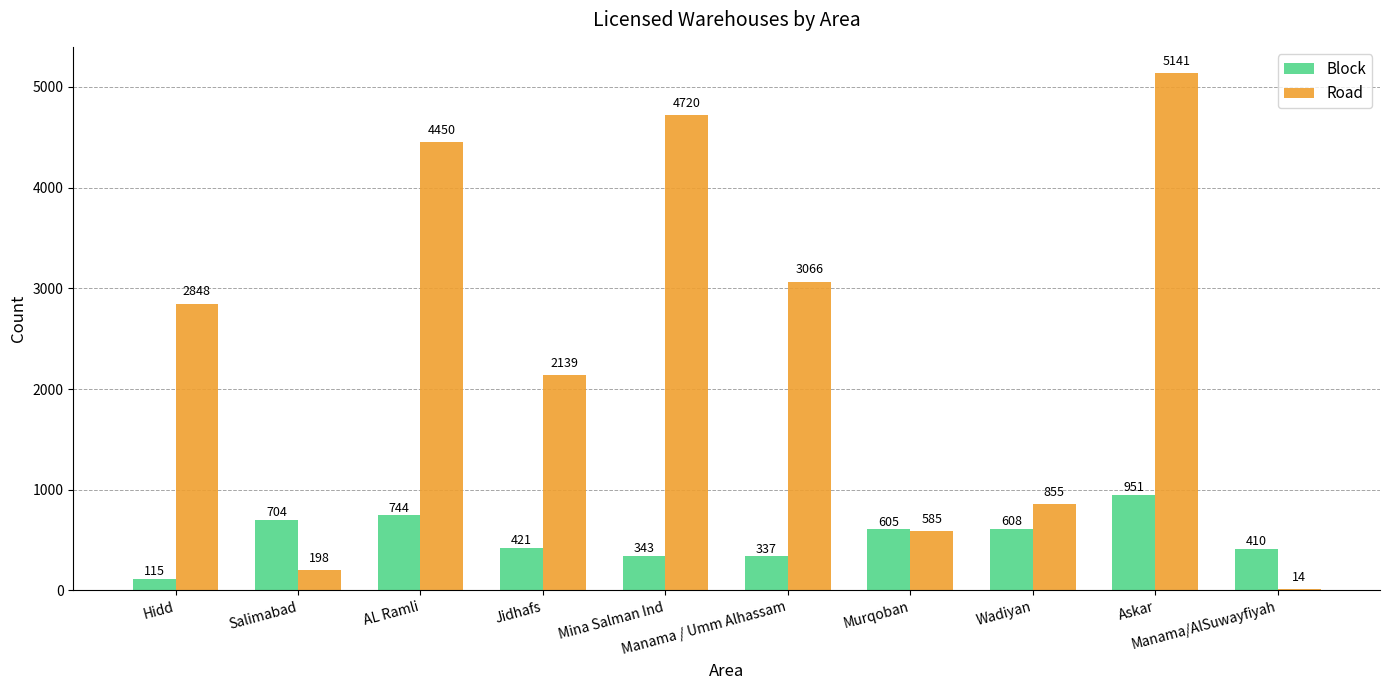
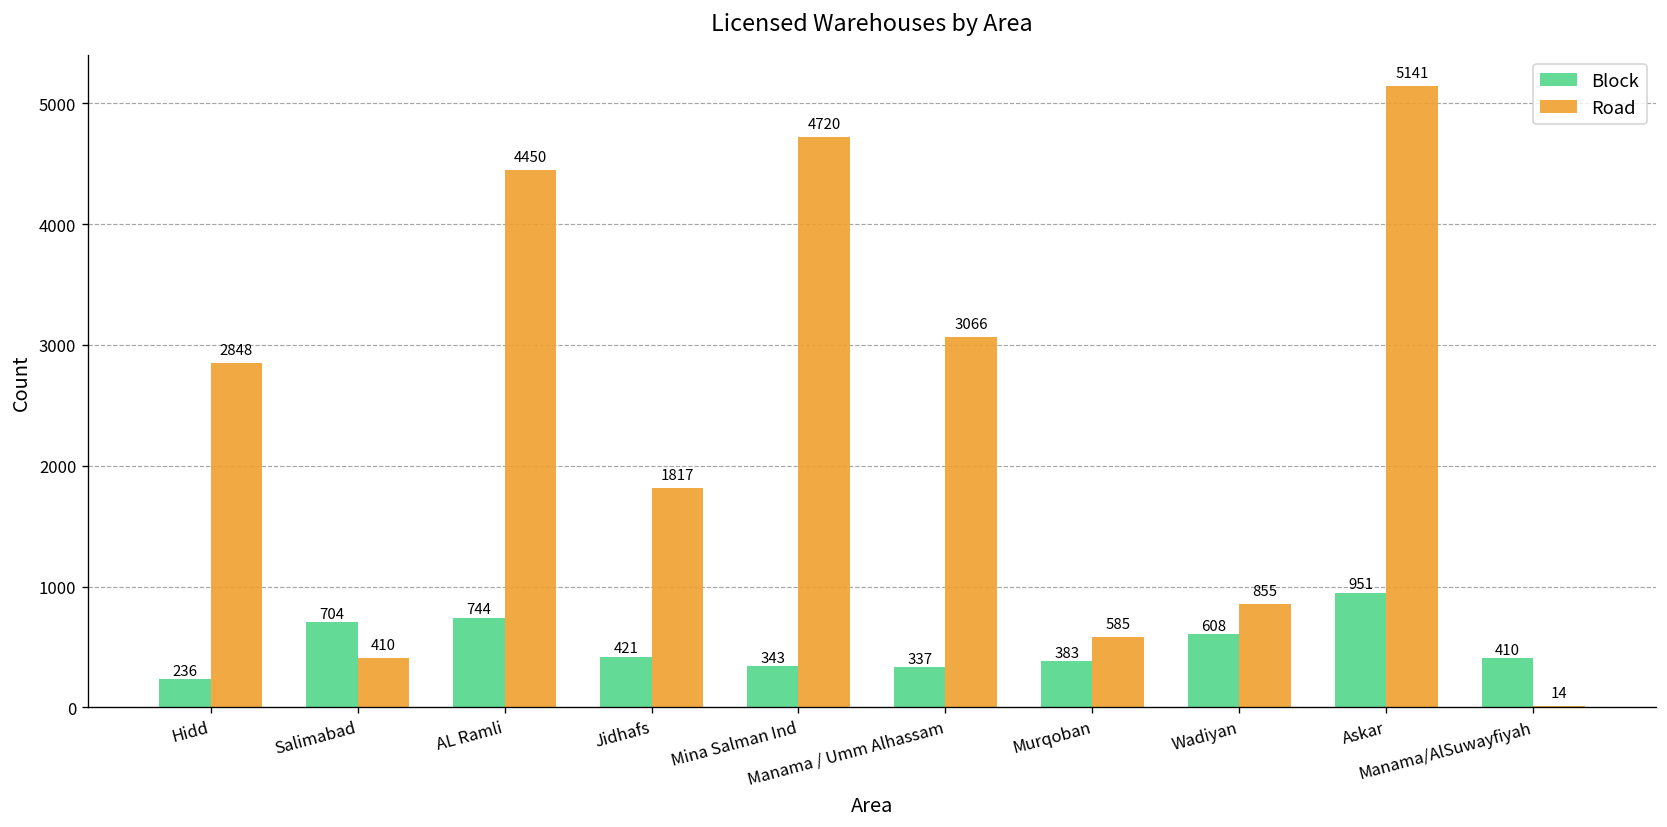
  {
    "Block": {
-     "Hidd": 115,
+     "Hidd": 236,
      "Salimabad": 704,
      "AL Ramli": 744,
      "Jidhafs": 421,
      "Mina Salman Ind": 343,
      "Manama / Umm Alhassam": 337,
-     "Murqoban": 605,
+     "Murqoban": 383,
      "Wadiyan": 608,
      "Askar": 951,
      "Manama/AlSuwayfiyah": 410
    },
    "Road": {
      "Hidd": 2848,
-     "Salimabad": 198,
+     "Salimabad": 410,
      "AL Ramli": 4450,
-     "Jidhafs": 2139,
+     "Jidhafs": 1817,
      "Mina Salman Ind": 4720,
      "Manama / Umm Alhassam": 3066,
      "Murqoban": 585,
      "Wadiyan": 855,
      "Askar": 5141,
      "Manama/AlSuwayfiyah": 14
    }
  }
